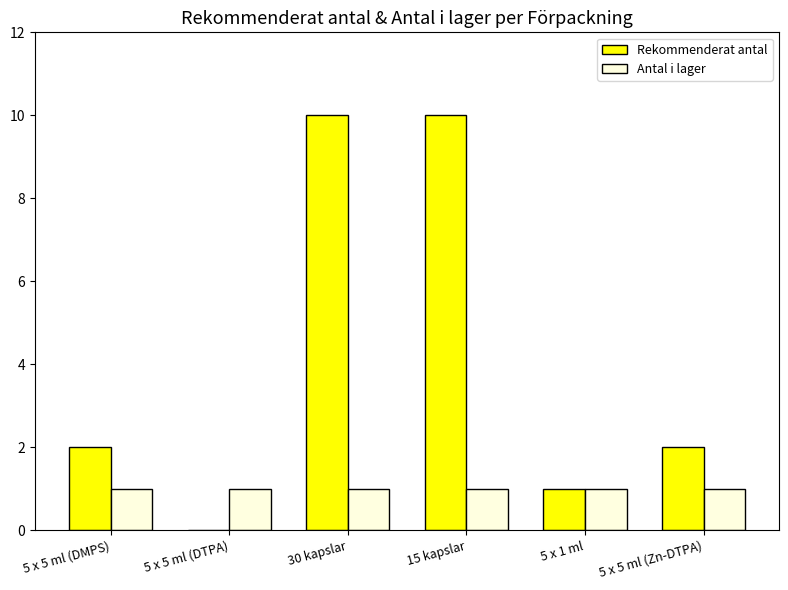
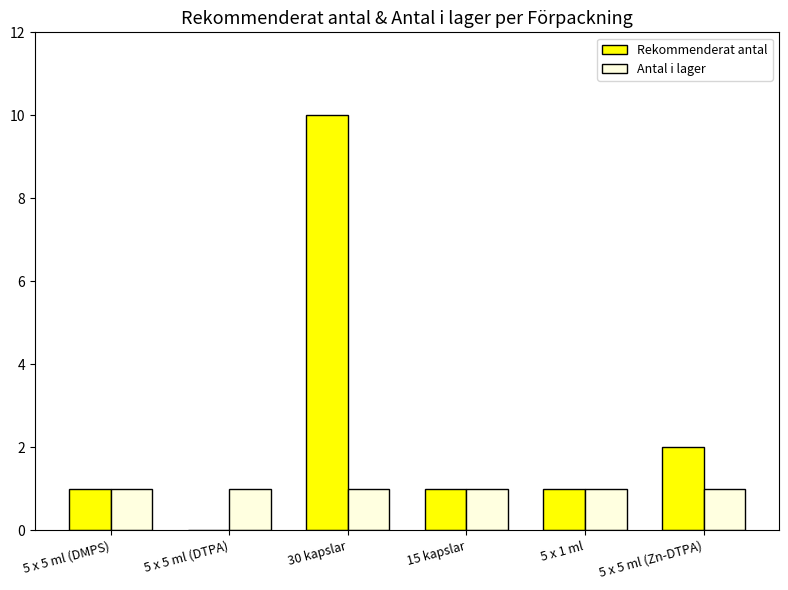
  {
    "Rekommenderat antal": {
-     "5 x 5 ml (DMPS)": 2,
+     "5 x 5 ml (DMPS)": 1,
      "5 x 5 ml (DTPA)": 0,
      "30 kapslar": 10,
-     "15 kapslar": 10,
+     "15 kapslar": 1,
      "5 x 1 ml": 1,
      "5 x 5 ml (Zn-DTPA)": 2
    },
    "Antal i lager": {
      "5 x 5 ml (DMPS)": 1,
      "5 x 5 ml (DTPA)": 1,
      "30 kapslar": 1,
      "15 kapslar": 1,
      "5 x 1 ml": 1,
      "5 x 5 ml (Zn-DTPA)": 1
    }
  }
